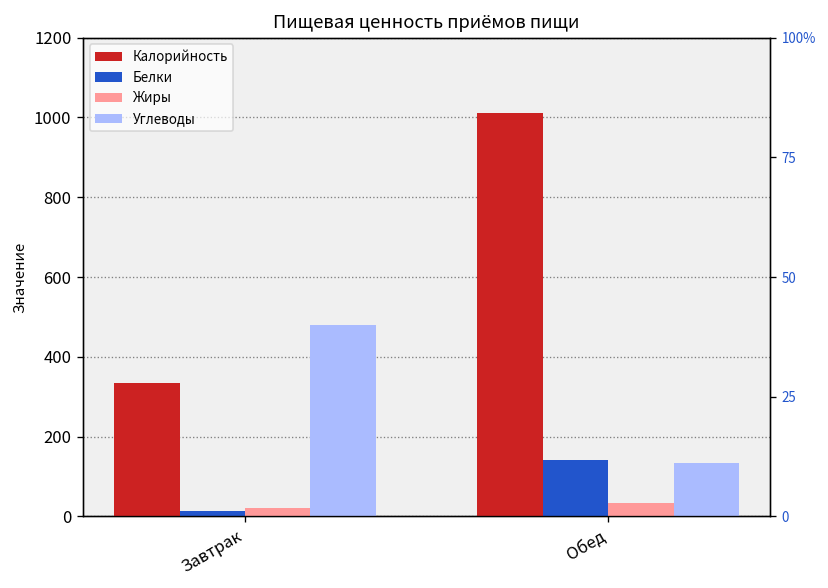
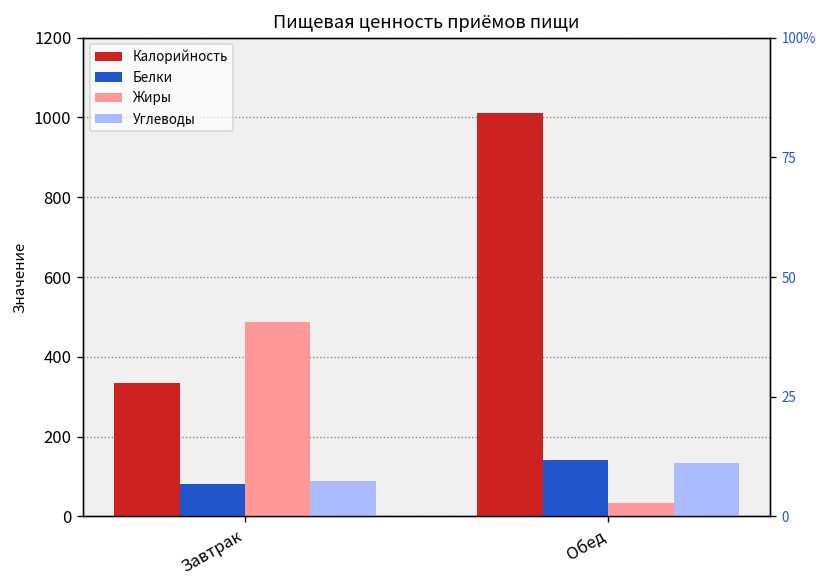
  {
    "Калорийность": {
      "Завтрак": 340,
      "Обед": 1010
    },
    "Белки": {
-     "Завтрак": 10,
+     "Завтрак": 80,
      "Обед": 140
    },
    "Жиры": {
-     "Завтрак": 20,
+     "Завтрак": 490,
      "Обед": 30
    },
    "Углеводы": {
-     "Завтрак": 480,
+     "Завтрак": 90,
      "Обед": 130
    }
  }
